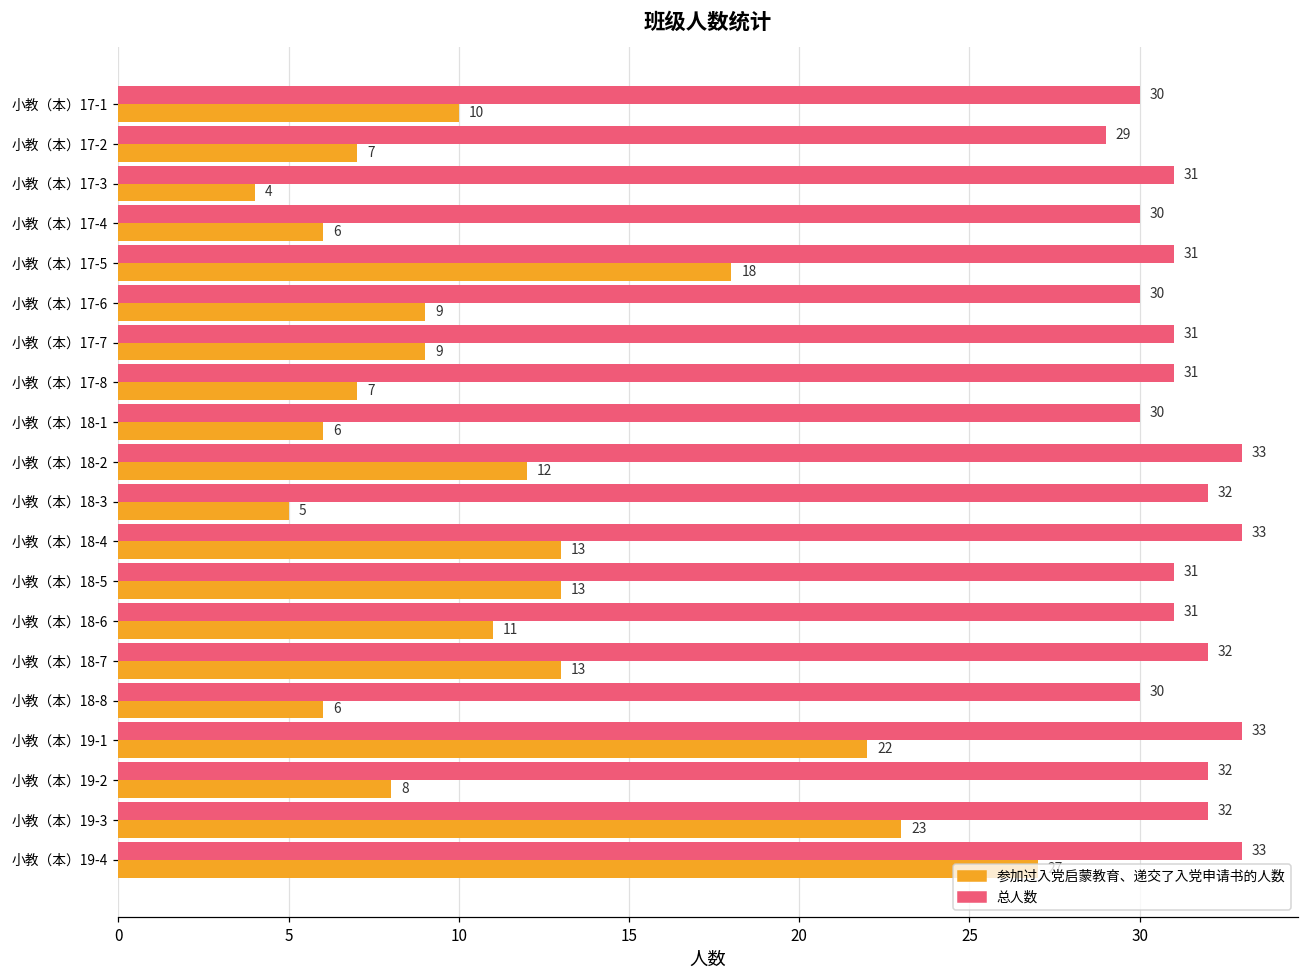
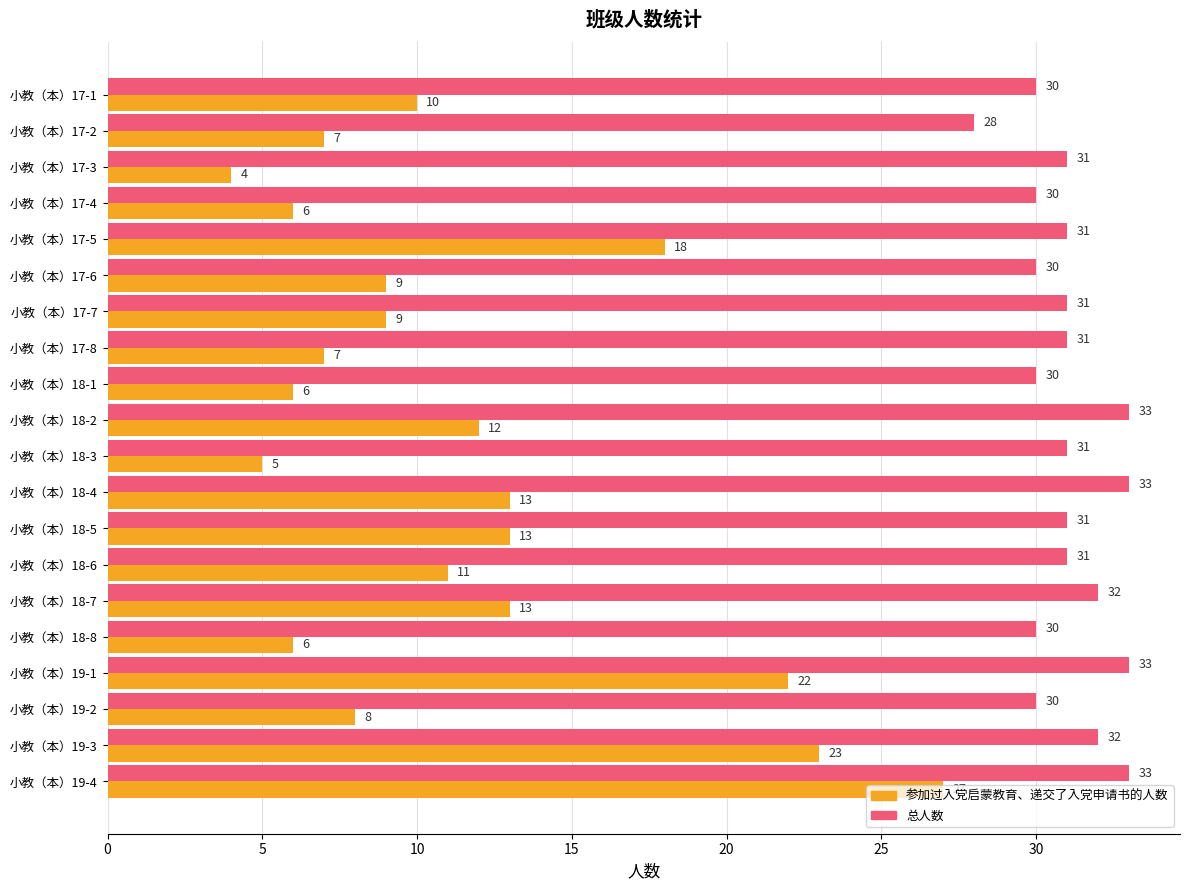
  {
    "参加过入党启蒙教育、递交了入党申请书的人数": {
      "小教（本）17-1": 10,
      "小教（本）17-2": 7,
      "小教（本）17-3": 4,
      "小教（本）17-4": 6,
      "小教（本）17-5": 18,
      "小教（本）17-6": 9,
      "小教（本）17-7": 9,
      "小教（本）17-8": 7,
      "小教（本）18-1": 6,
      "小教（本）18-2": 12,
      "小教（本）18-3": 5,
      "小教（本）18-4": 13,
      "小教（本）18-5": 13,
      "小教（本）18-6": 11,
      "小教（本）18-7": 13,
      "小教（本）18-8": 6,
      "小教（本）19-1": 22,
      "小教（本）19-2": 8,
      "小教（本）19-3": 23
    },
    "总人数": {
      "小教（本）17-1": 30,
-     "小教（本）17-2": 29,
+     "小教（本）17-2": 28,
      "小教（本）17-3": 31,
      "小教（本）17-4": 30,
      "小教（本）17-5": 31,
      "小教（本）17-6": 30,
      "小教（本）17-7": 31,
      "小教（本）17-8": 31,
      "小教（本）18-1": 30,
      "小教（本）18-2": 33,
-     "小教（本）18-3": 32,
+     "小教（本）18-3": 31,
      "小教（本）18-4": 33,
      "小教（本）18-5": 31,
      "小教（本）18-6": 31,
      "小教（本）18-7": 32,
      "小教（本）18-8": 30,
      "小教（本）19-1": 33,
-     "小教（本）19-2": 32,
+     "小教（本）19-2": 30,
      "小教（本）19-3": 32,
      "小教（本）19-4": 33
    }
  }
